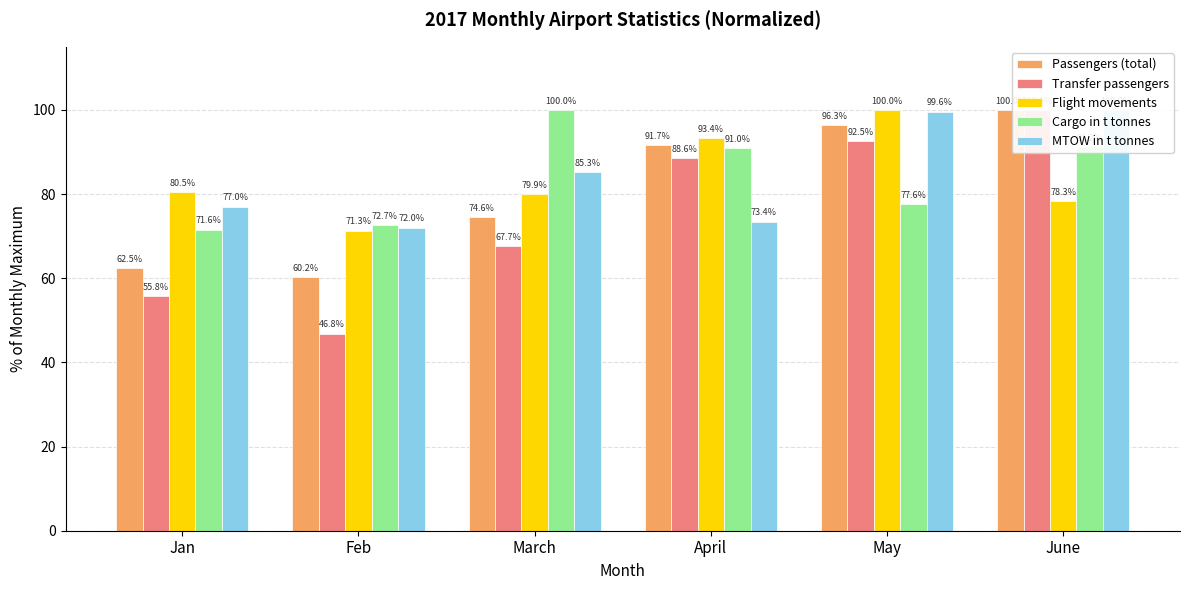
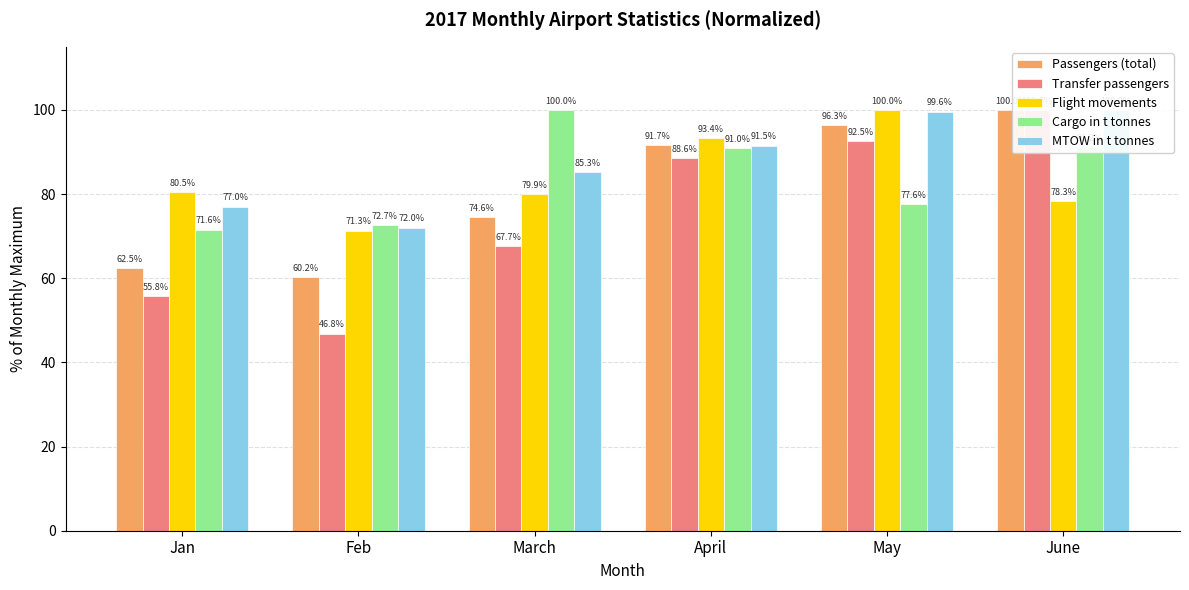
  {
    "Flight movements": {
      "Jan": "80.5%",
      "Feb": "71.3%",
      "March": "79.9%",
      "April": "93.4%",
      "May": "100.0%",
      "June": "78.3%"
    },
    "Cargo in t tonnes": {
      "Jan": "71.6%",
      "Feb": "72.7%",
      "March": "100.0%",
      "April": "91.0%",
      "May": "77.6%"
    },
    "MTOW in t tonnes": {
      "Jan": "77.0%",
      "Feb": "72.0%",
      "March": "85.3%",
-     "April": "73.4%",
+     "April": "91.5%",
      "May": "99.6%"
    }
  }
